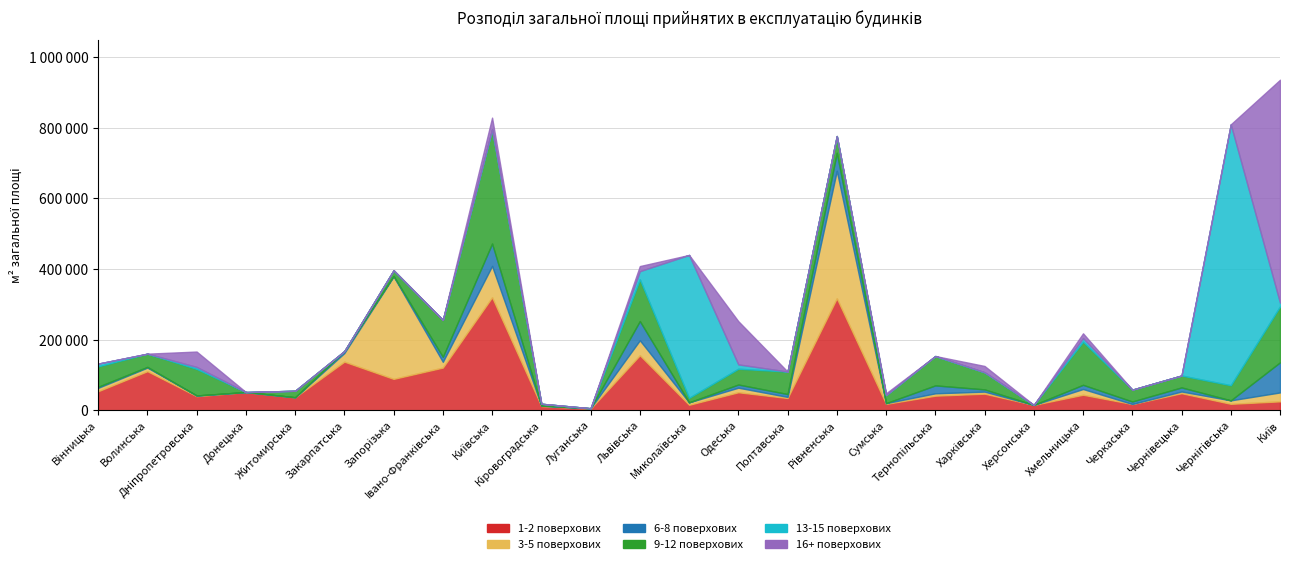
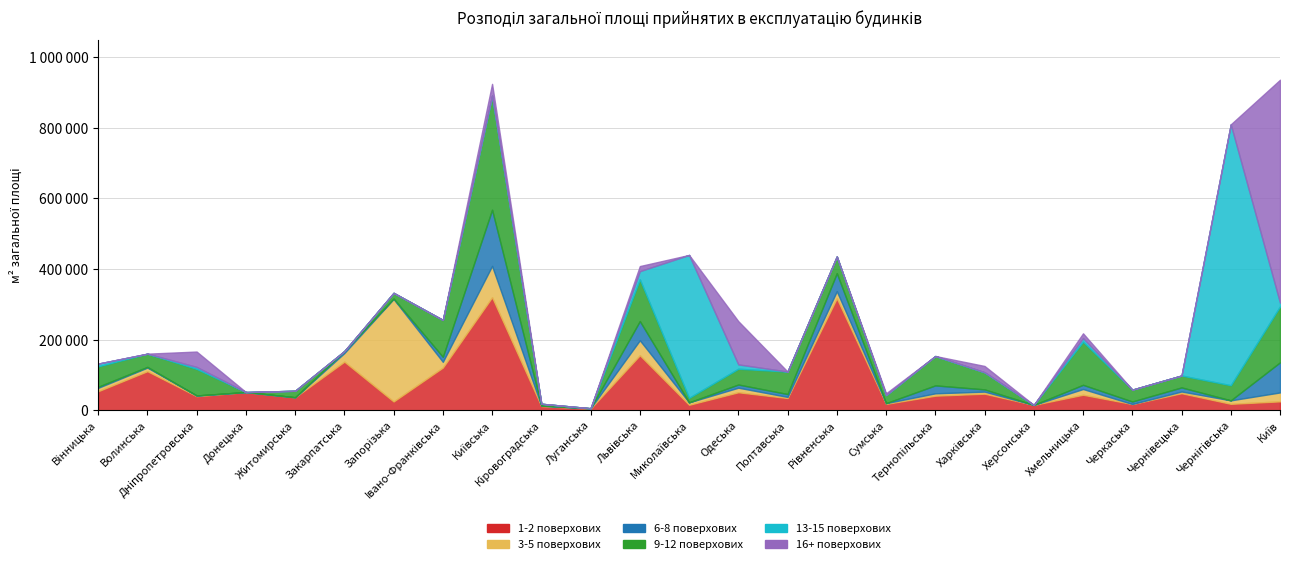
  {
    "1-2 поверхових": {
      "Вінницька": 50000,
      "Волинська": 110000,
      "Закарпатська": 140000,
-     "Запорізька": 90000,
+     "Запорізька": 30000,
      "Івано-Франківська": 120000,
      "Київська": 320000,
      "Львівська": 160000,
      "Одеська": 50000,
      "Рівненська": 320000,
      "Хмельницька": 40000,
      "Чернігівська": 20000,
      "Київ": 30000
    },
    "3-5 поверхових": {
      "Івано-Франківська": 20000,
      "Київська": 90000,
      "Львівська": 40000,
      "Одеська": 10000,
-     "Рівненська": 360000,
+     "Рівненська": 20000,
      "Хмельницька": 20000,
      "Київ": 30000
    },
    "6-8 поверхових": {
      "Івано-Франківська": 10000,
-     "Київська": 60000,
+     "Київська": 160000,
      "Львівська": 50000,
      "Одеська": 10000,
      "Полтавська": 10000,
      "Рівненська": 50000,
      "Тернопільська": 20000,
      "Хмельницька": 10000,
      "Чернівецька": 10000,
      "Київ": 90000
    },
    "9-12 поверхових": {
      "Вінницька": 60000,
      "Львівська": 120000,
      "Миколаївська": 10000,
      "Одеська": 40000,
      "Хмельницька": 120000,
      "Чернігівська": 40000,
      "Київ": 160000
    },
    "13-15 поверхових": {
      "Львівська": 20000,
      "Одеська": 10000,
      "Хмельницька": 10000,
      "Київ": 10000
    },
    "16+ поверхових": {
      "Дніпропетровська": 40000,
      "Київська": 30000,
      "Львівська": 10000,
      "Одеська": 120000,
      "Харківська": 20000,
      "Хмельницька": 10000,
      "Київ": 630000
    }
  }
